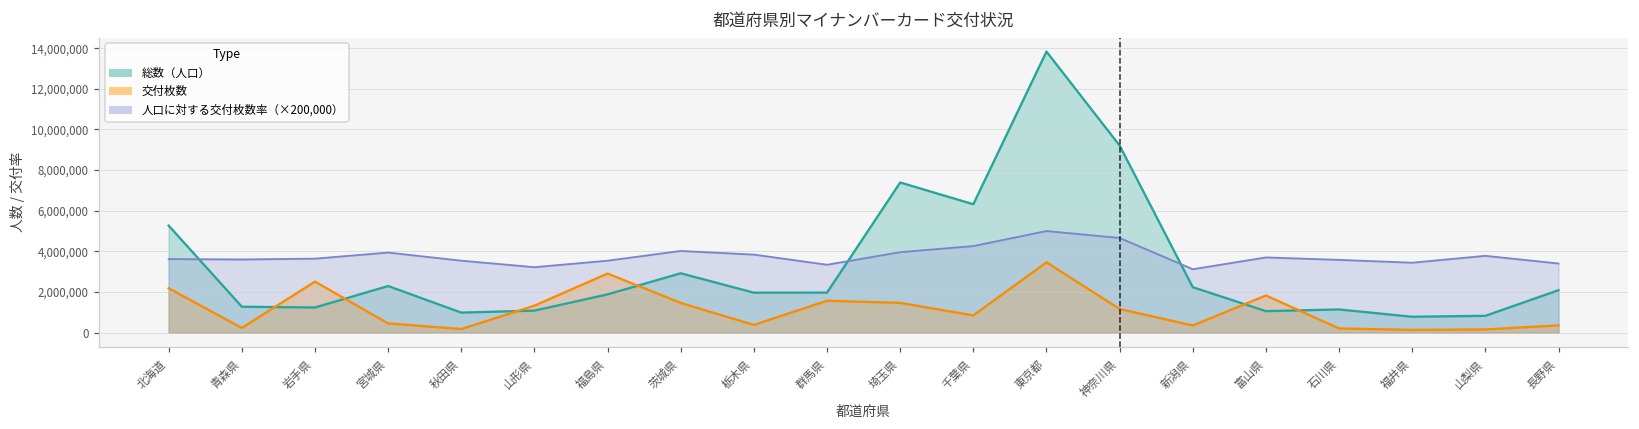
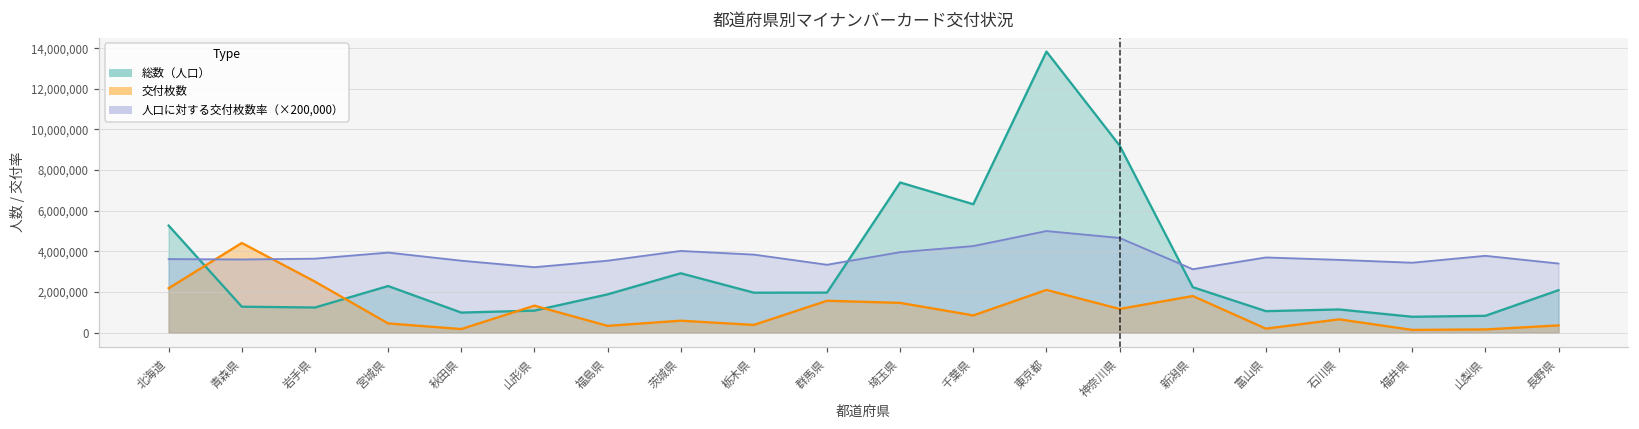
  {
    "交付枚数": {
      "北海道": "2,200,000",
-     "青森県": "200,000",
+     "青森県": "4,400,000",
      "岩手県": "2,500,000",
      "宮城県": "500,000",
      "秋田県": "200,000",
      "山形県": "1,300,000",
-     "福島県": "2,900,000",
-     "茨城県": "1,500,000",
+     "福島県": "300,000",
+     "茨城県": "600,000",
      "栃木県": "400,000",
      "群馬県": "1,600,000",
      "埼玉県": "1,500,000",
      "千葉県": "800,000",
-     "東京都": "3,500,000",
+     "東京都": "2,100,000",
      "神奈川県": "1,200,000",
-     "新潟県": "300,000",
-     "富山県": "1,800,000",
-     "石川県": "200,000",
+     "新潟県": "1,800,000",
+     "富山県": "200,000",
+     "石川県": "700,000",
      "福井県": "100,000",
      "山梨県": "200,000",
      "長野県": "400,000"
    }
  }
